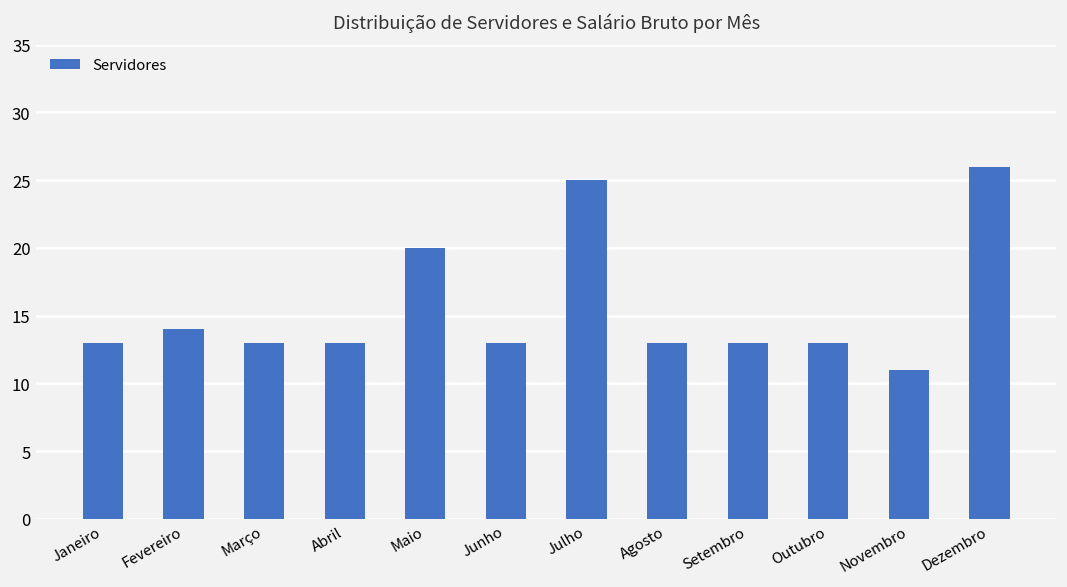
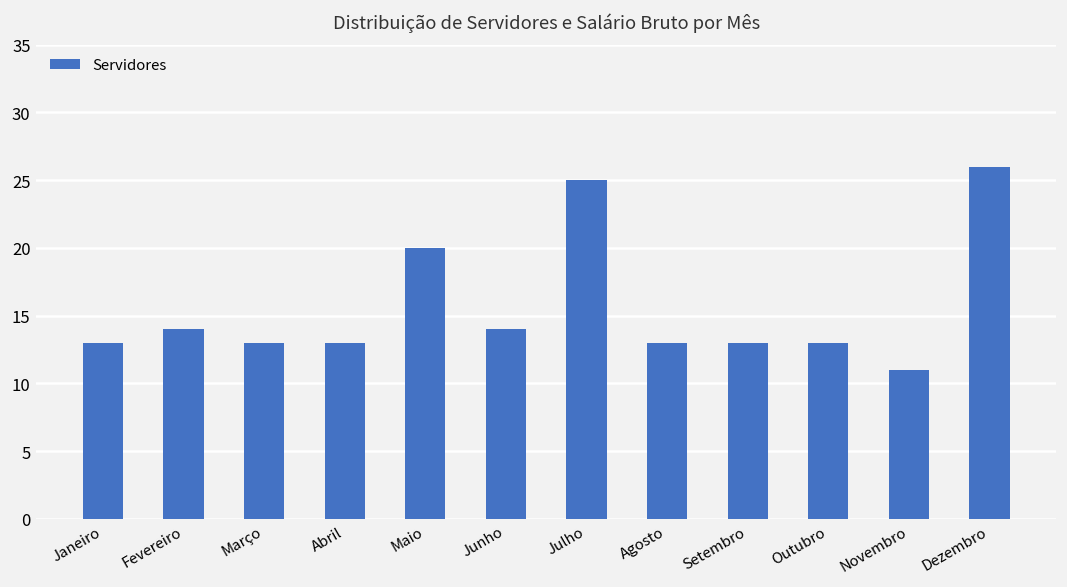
  {
    "Janeiro": 13,
    "Fevereiro": 14,
    "Março": 13,
    "Abril": 13,
    "Maio": 20,
-   "Junho": 13,
+   "Junho": 14,
    "Julho": 25,
    "Agosto": 13,
    "Setembro": 13,
    "Outubro": 13,
    "Novembro": 11,
    "Dezembro": 26
  }
